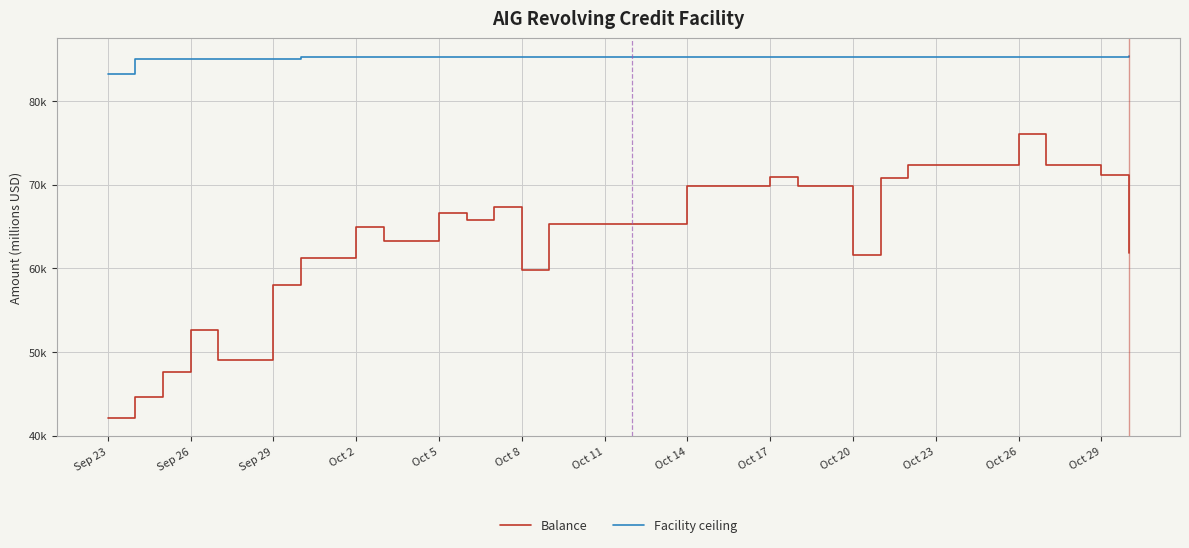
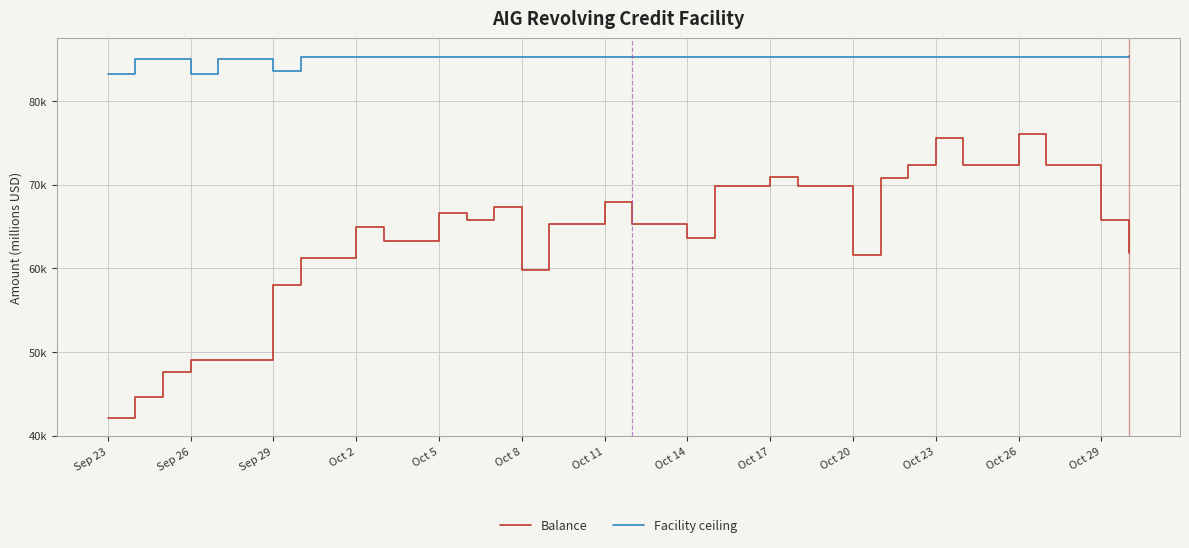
  {
    "Balance": {
      "Sep 23": 42000,
-     "Sep 26": 53000,
+     "Sep 26": 49000,
      "Sep 29": 58000,
      "Oct 2": 65000,
      "Oct 5": 67000,
      "Oct 8": 60000,
-     "Oct 11": 65000,
-     "Oct 14": 70000,
+     "Oct 11": 68000,
+     "Oct 14": 64000,
      "Oct 17": 71000,
      "Oct 20": 62000,
-     "Oct 23": 72000,
+     "Oct 23": 76000,
      "Oct 26": 76000,
-     "Oct 29": 71000
+     "Oct 29": 66000
    },
    "Facility ceiling": {
      "Sep 23": 83000,
-     "Sep 26": 85000,
-     "Sep 29": 85000,
+     "Sep 26": 83000,
+     "Sep 29": 84000,
      "Oct 2": 85000,
      "Oct 5": 85000,
      "Oct 8": 85000,
      "Oct 11": 85000,
      "Oct 14": 85000,
      "Oct 17": 85000,
      "Oct 20": 85000,
      "Oct 23": 85000,
      "Oct 26": 85000,
      "Oct 29": 85000
    }
  }
